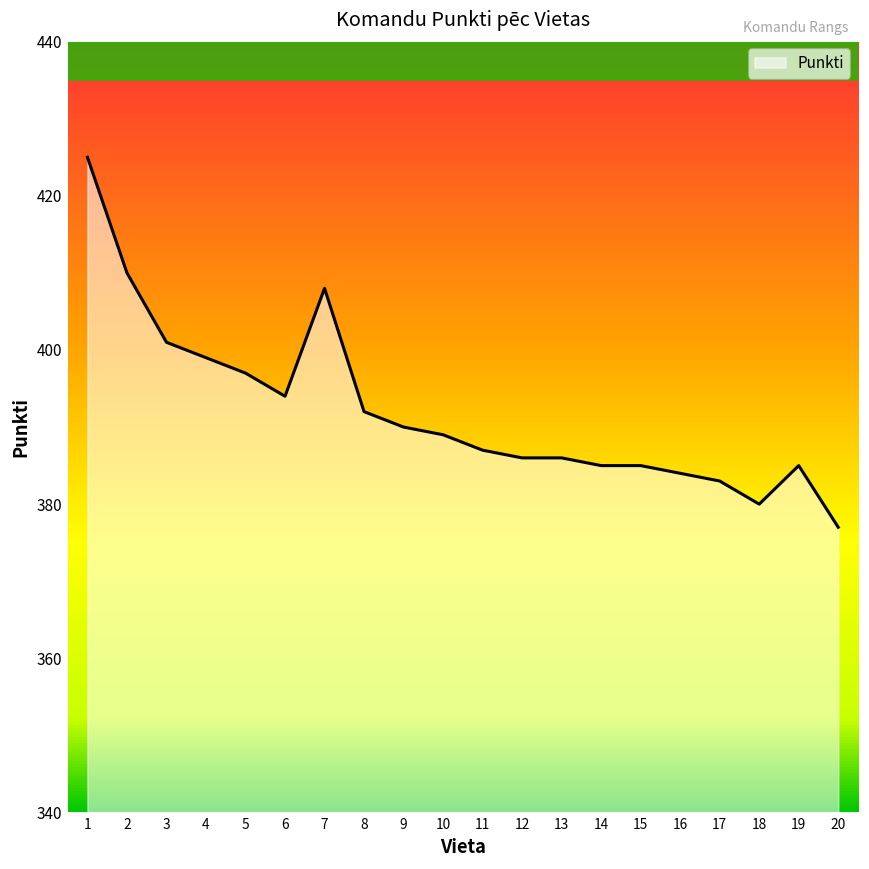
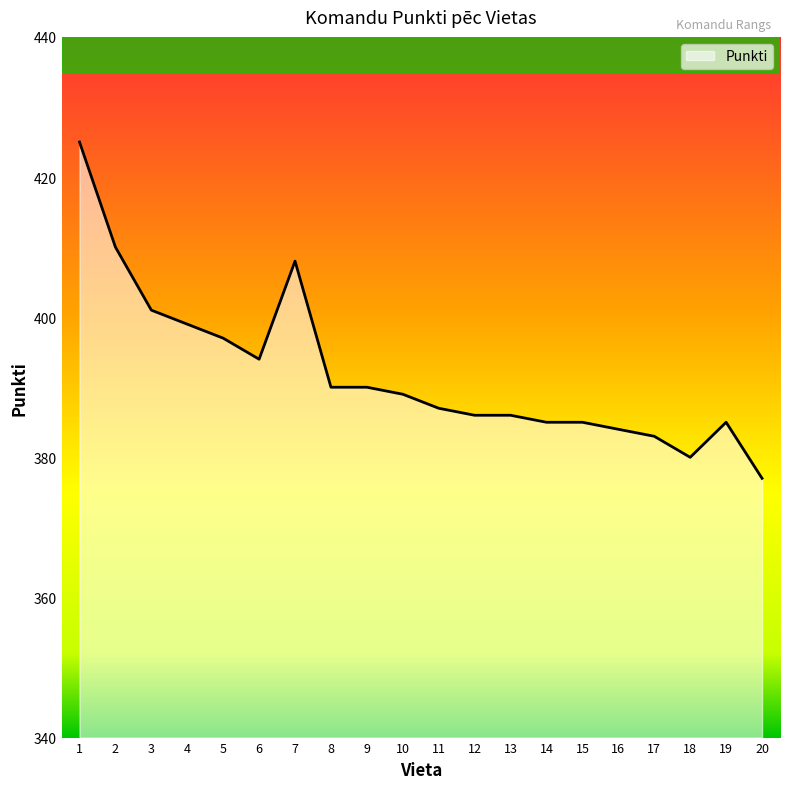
  {
    "1": 425,
    "2": 410,
    "3": 401,
    "4": 399,
    "5": 397,
    "6": 394,
    "7": 408,
-   "8": 392,
+   "8": 390,
    "9": 390,
    "10": 389,
    "11": 387,
    "12": 386,
    "13": 386,
    "14": 385,
    "15": 385,
    "16": 384,
    "17": 383,
    "18": 380,
    "19": 385,
    "20": 377
  }
